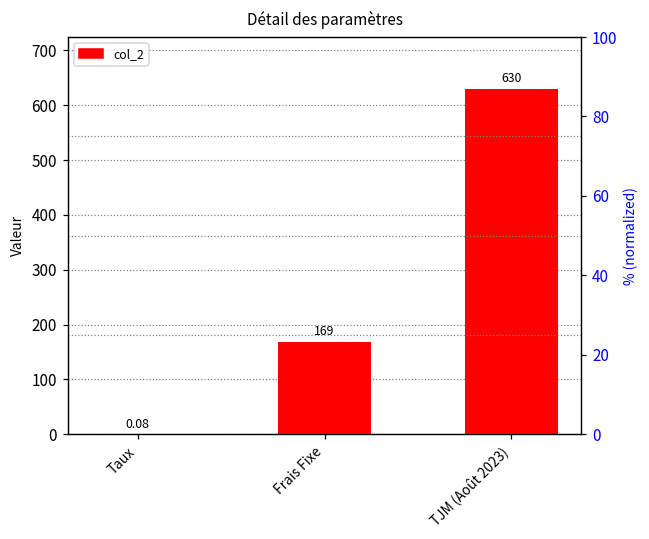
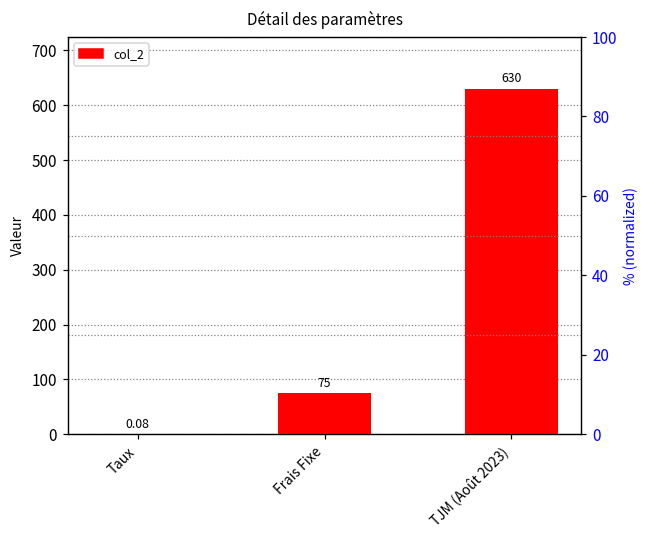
  {
    "Taux": 0.08,
-   "Frais Fixe": 169,
+   "Frais Fixe": 75,
    "TJM (Août 2023)": 630
  }
